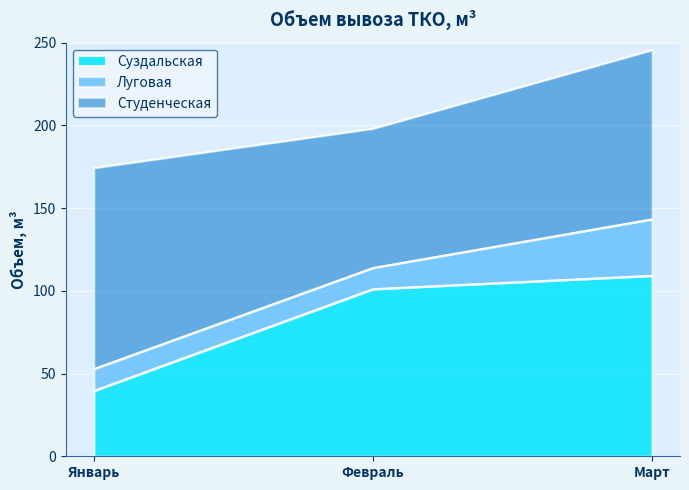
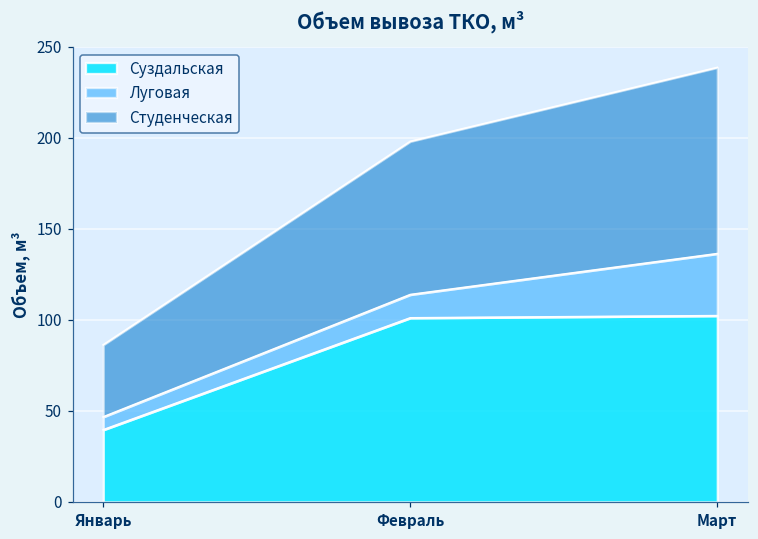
  {
    "Суздальская": {
      "Январь": 40,
      "Февраль": 101,
-     "Март": 109
+     "Март": 102
    },
    "Луговая": {
-     "Январь": 13,
+     "Январь": 7,
      "Февраль": 13,
      "Март": 34
    },
    "Студенческая": {
-     "Январь": 122,
+     "Январь": 40,
      "Февраль": 84,
      "Март": 102
    }
  }
